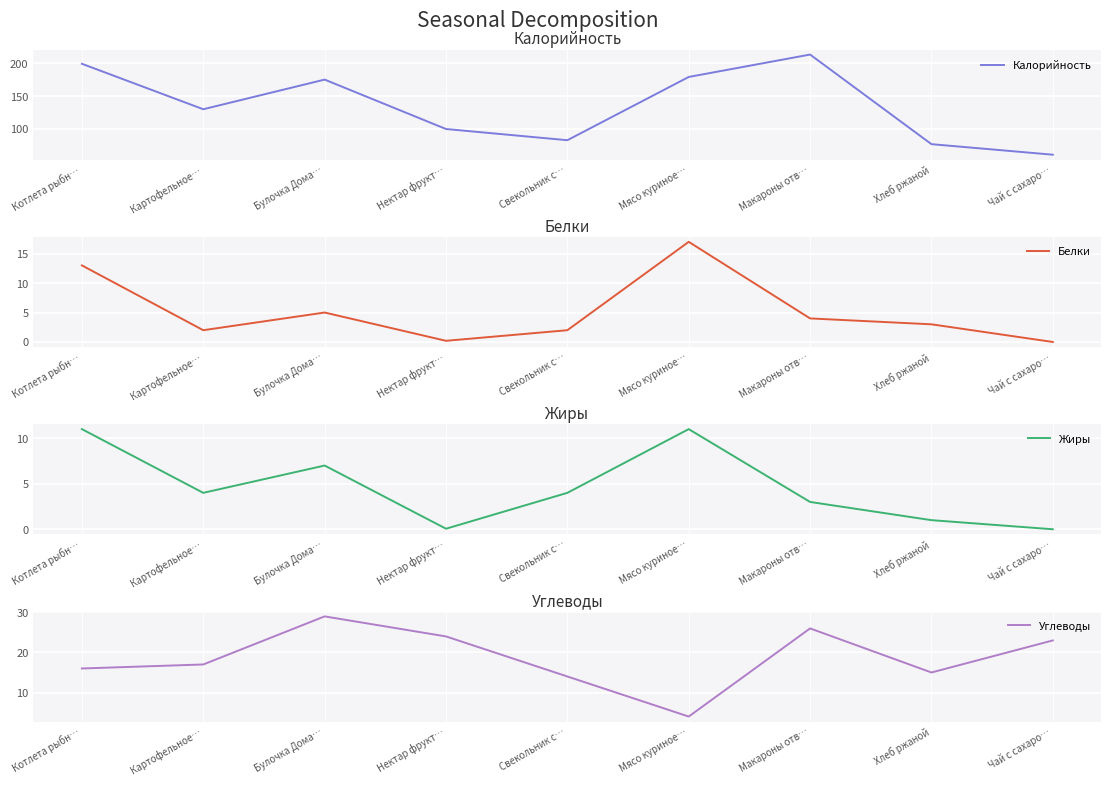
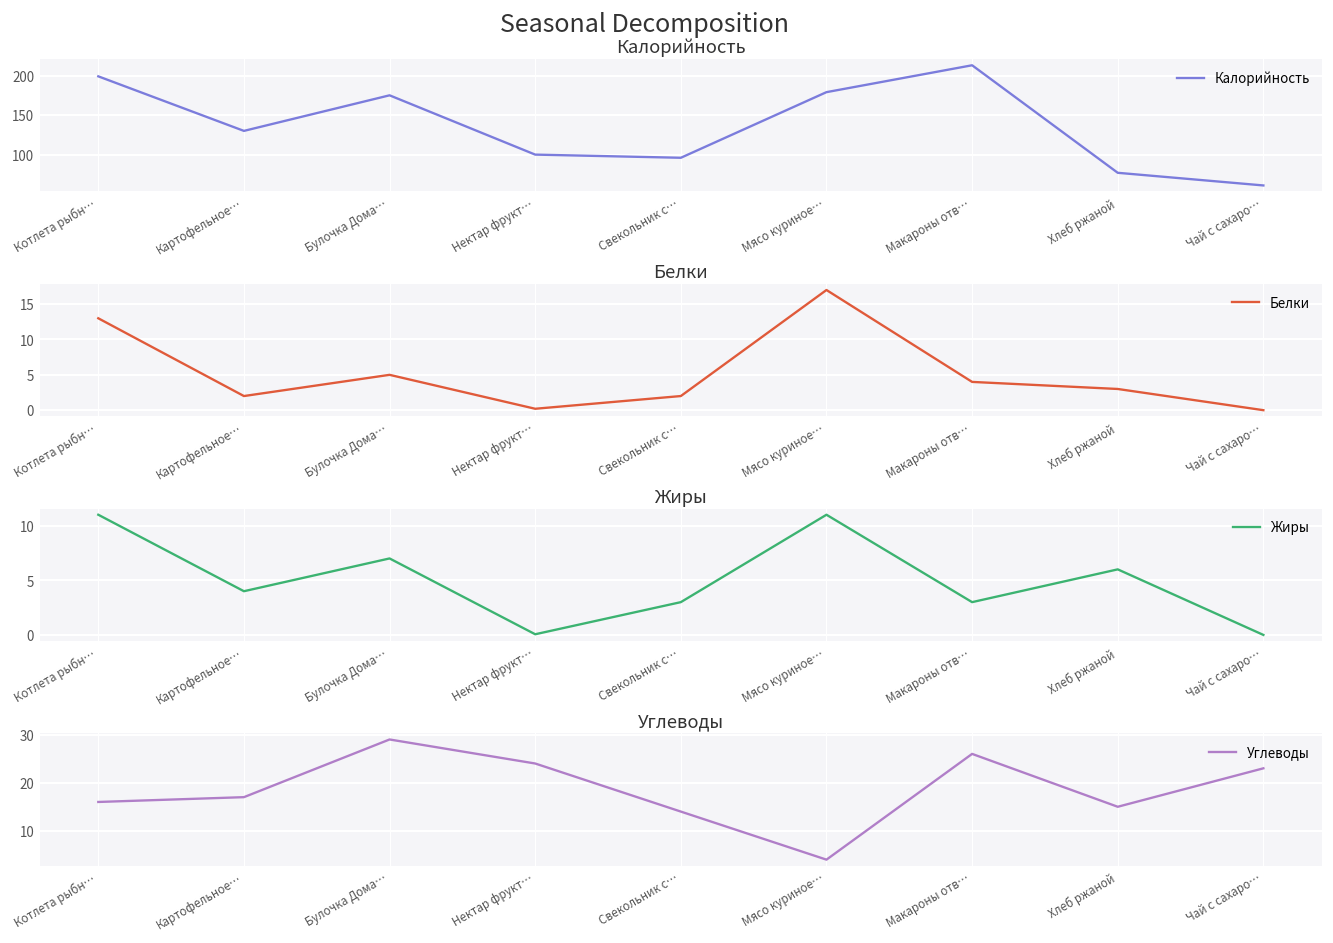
  {
    "Калорийность": {
      "Котлета рыбн…": 200,
      "Картофельное…": 130,
      "Булочка Дома…": 180,
      "Нектар фрукт…": 100,
-     "Свекольник с…": 80,
+     "Свекольник с…": 100,
      "Мясо куриное…": 180,
      "Макароны отв…": 210,
      "Хлеб ржаной": 80,
      "Чай с сахаро…": 60
    },
    "Белки": {
      "Котлета рыбн…": 13,
      "Картофельное…": 2,
      "Булочка Дома…": 5,
      "Нектар фрукт…": 0,
      "Свекольник с…": 2,
      "Мясо куриное…": 17,
      "Макароны отв…": 4,
      "Хлеб ржаной": 3,
      "Чай с сахаро…": 0
    },
    "Жиры": {
      "Котлета рыбн…": 11,
      "Картофельное…": 4,
      "Булочка Дома…": 7,
      "Нектар фрукт…": 0,
-     "Свекольник с…": 4,
+     "Свекольник с…": 3,
      "Мясо куриное…": 11,
      "Макароны отв…": 3,
-     "Хлеб ржаной": 1,
+     "Хлеб ржаной": 6,
      "Чай с сахаро…": 0
    },
    "Углеводы": {
      "Котлета рыбн…": 16,
      "Картофельное…": 17,
      "Булочка Дома…": 29,
      "Нектар фрукт…": 24,
      "Свекольник с…": 14,
      "Мясо куриное…": 4,
      "Макароны отв…": 26,
      "Хлеб ржаной": 15,
      "Чай с сахаро…": 23
    }
  }
